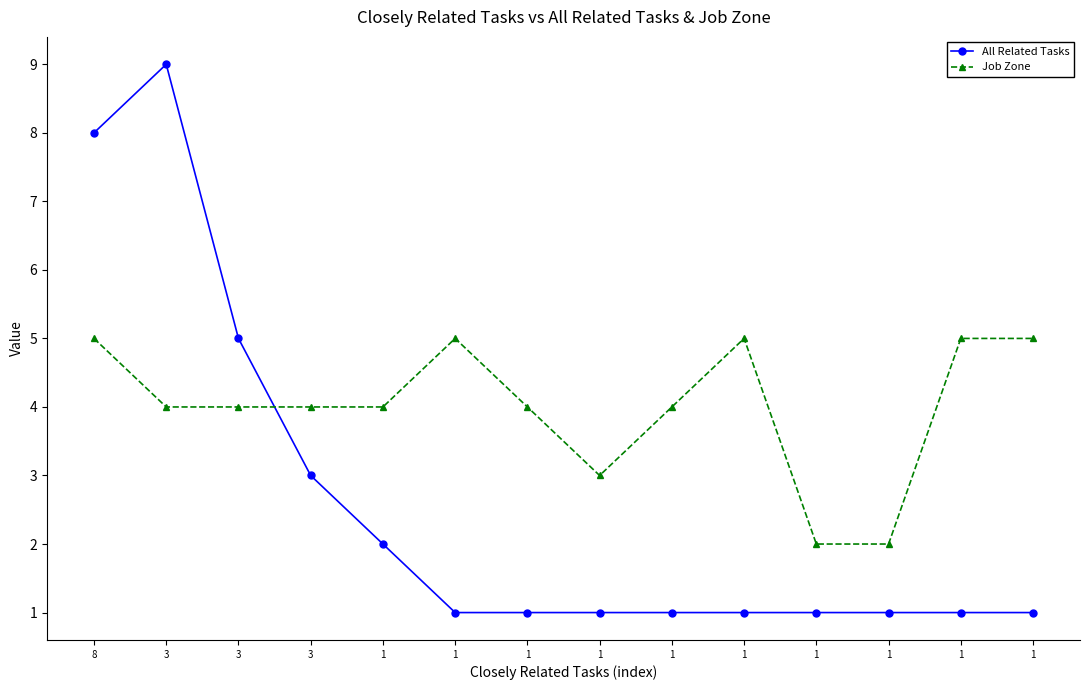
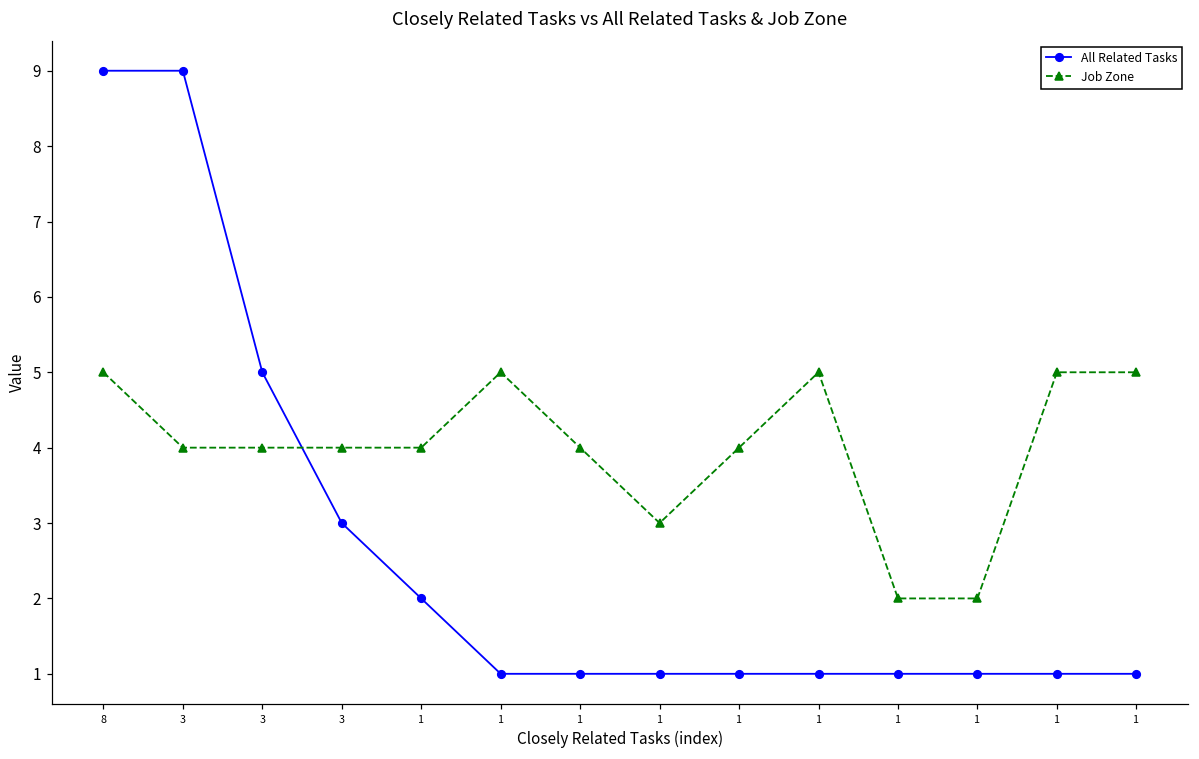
  {
    "All Related Tasks": {
-     "8": 8
+     "8": 9
    },
    "Job Zone": {
      "8": 5
    }
  }
